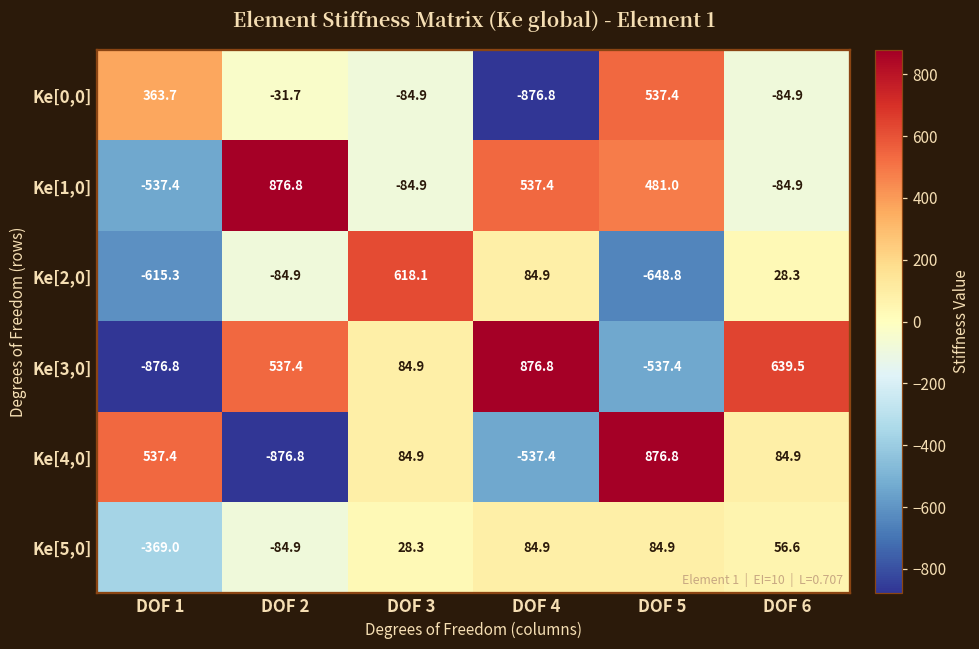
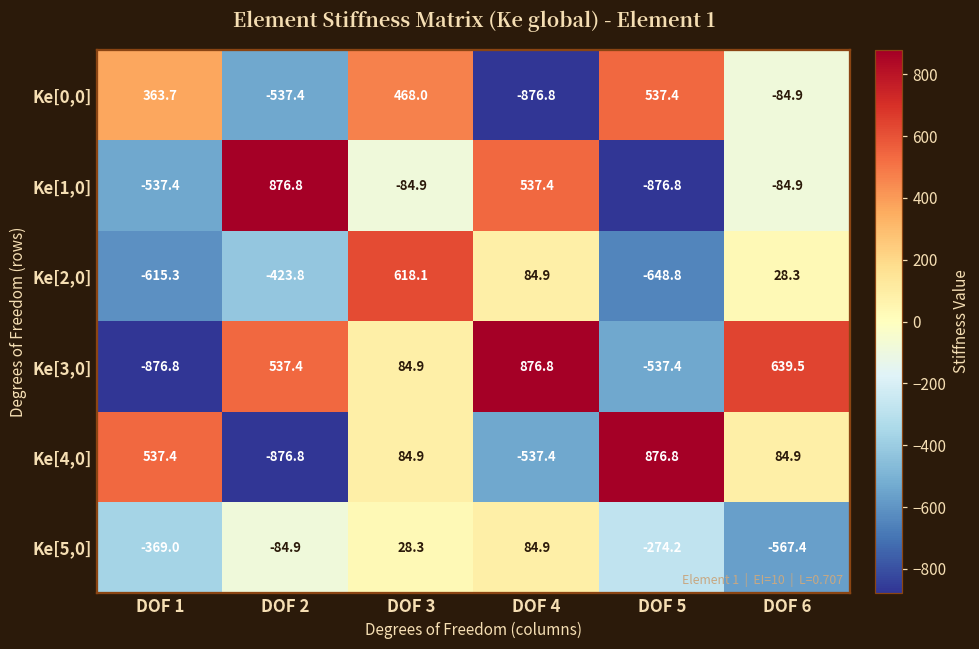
  {
    "Ke[0,0]": {
      "DOF 1": 363.7,
-     "DOF 2": -31.7,
-     "DOF 3": -84.9,
+     "DOF 2": -537.4,
+     "DOF 3": 468.0,
      "DOF 4": -876.8,
      "DOF 5": 537.4,
      "DOF 6": -84.9
    },
    "Ke[1,0]": {
      "DOF 1": -537.4,
      "DOF 2": 876.8,
      "DOF 3": -84.9,
      "DOF 4": 537.4,
-     "DOF 5": 481.0,
+     "DOF 5": -876.8,
      "DOF 6": -84.9
    },
    "Ke[2,0]": {
      "DOF 1": -615.3,
-     "DOF 2": -84.9,
+     "DOF 2": -423.8,
      "DOF 3": 618.1,
      "DOF 4": 84.9,
      "DOF 5": -648.8,
      "DOF 6": 28.3
    },
    "Ke[3,0]": {
      "DOF 1": -876.8,
      "DOF 2": 537.4,
      "DOF 3": 84.9,
      "DOF 4": 876.8,
      "DOF 5": -537.4,
      "DOF 6": 639.5
    },
    "Ke[4,0]": {
      "DOF 1": 537.4,
      "DOF 2": -876.8,
      "DOF 3": 84.9,
      "DOF 4": -537.4,
      "DOF 5": 876.8,
      "DOF 6": 84.9
    },
    "Ke[5,0]": {
      "DOF 1": -369.0,
      "DOF 2": -84.9,
      "DOF 3": 28.3,
      "DOF 4": 84.9,
-     "DOF 5": 84.9,
-     "DOF 6": 56.6
+     "DOF 5": -274.2,
+     "DOF 6": -567.4
    }
  }
